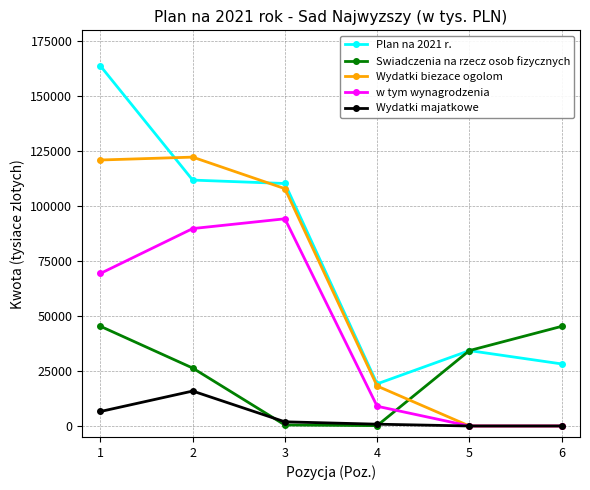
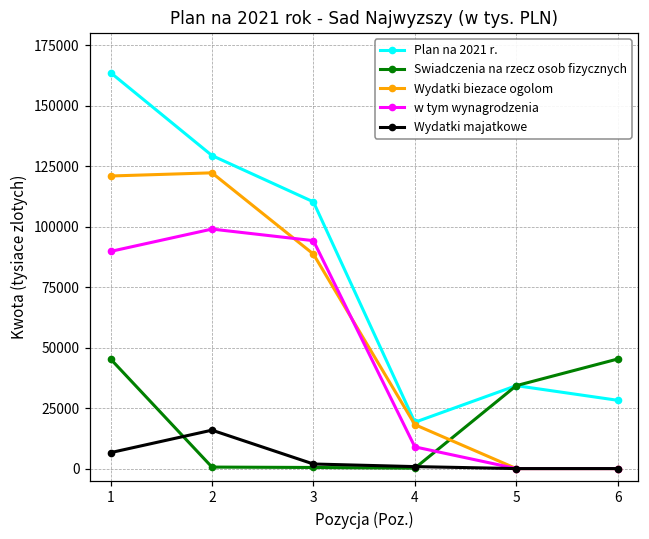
  {
    "Plan na 2021 r.": {
      "1": 164000,
-     "2": 112000,
+     "2": 129000,
      "3": 110000,
      "6": 28000
    },
    "Swiadczenia na rzecz osob fizycznych": {
      "1": 45000,
-     "2": 26000,
+     "2": 1000,
      "3": 0,
      "6": 45000
    },
    "Wydatki biezace ogolom": {
      "1": 121000,
      "2": 122000,
-     "3": 108000
+     "3": 89000
    },
    "w tym wynagrodzenia": {
-     "1": 69000,
-     "2": 90000,
+     "1": 90000,
+     "2": 99000,
      "3": 94000,
      "4": 9000
    },
    "Wydatki majatkowe": {
      "1": 7000,
      "2": 16000,
      "3": 2000
    }
  }
